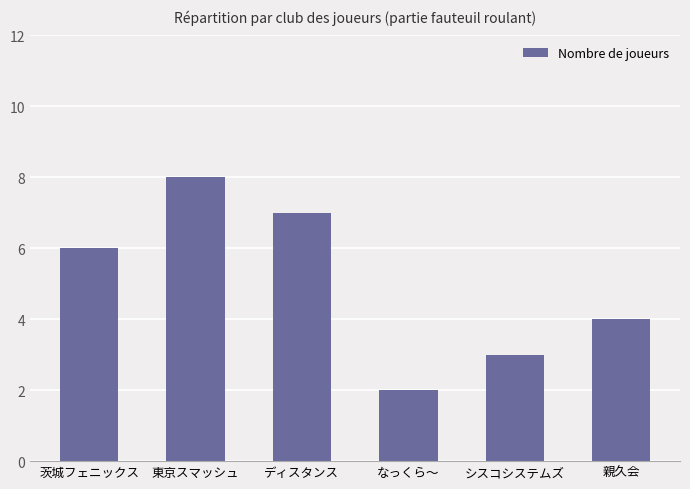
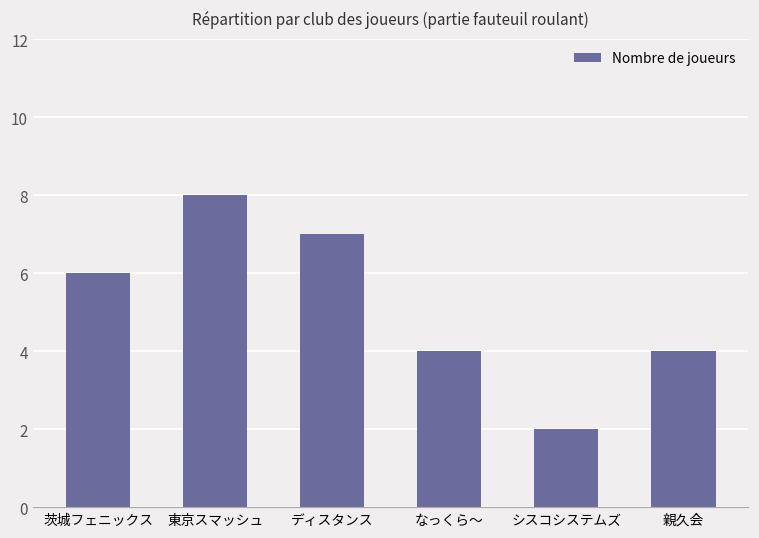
  {
    "茨城フェニックス": 6,
    "東京スマッシュ": 8,
    "ディスタンス": 7,
-   "なっくら～": 2,
-   "シスコシステムズ": 3,
+   "なっくら～": 4,
+   "シスコシステムズ": 2,
    "親久会": 4
  }
